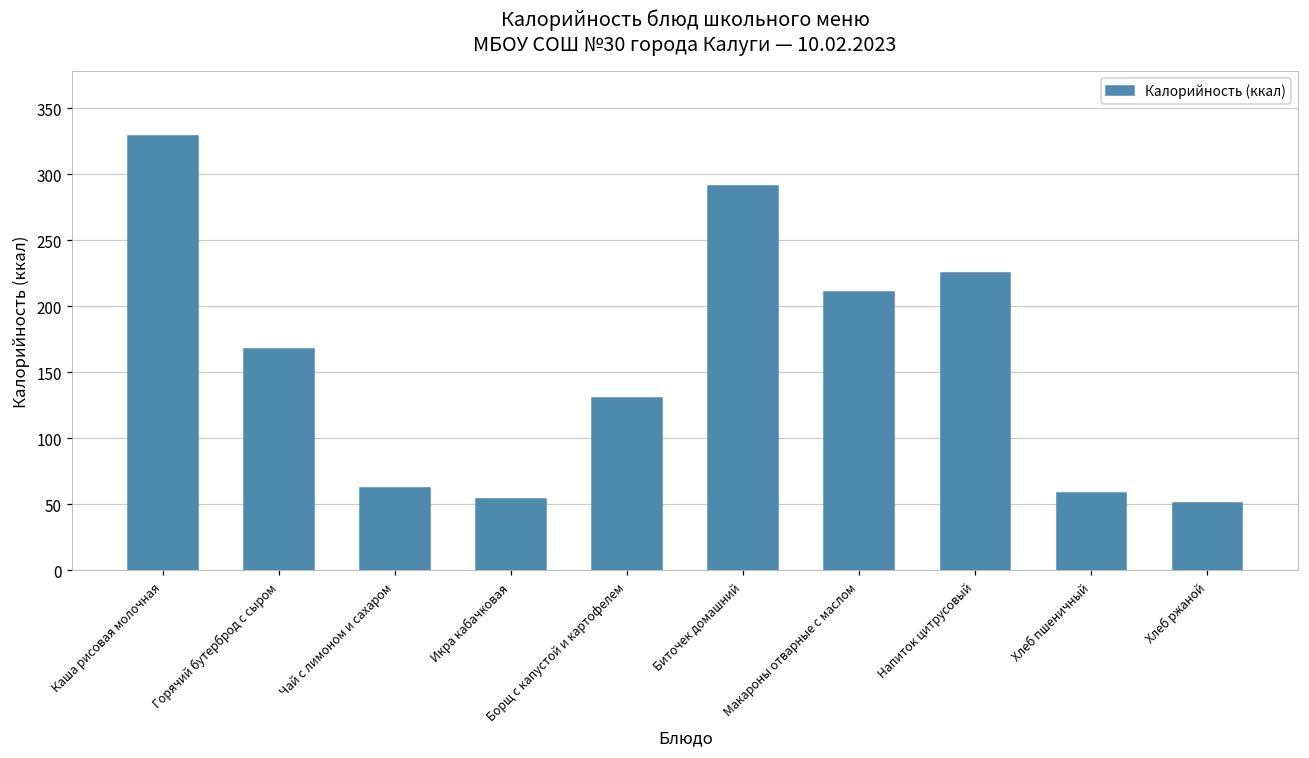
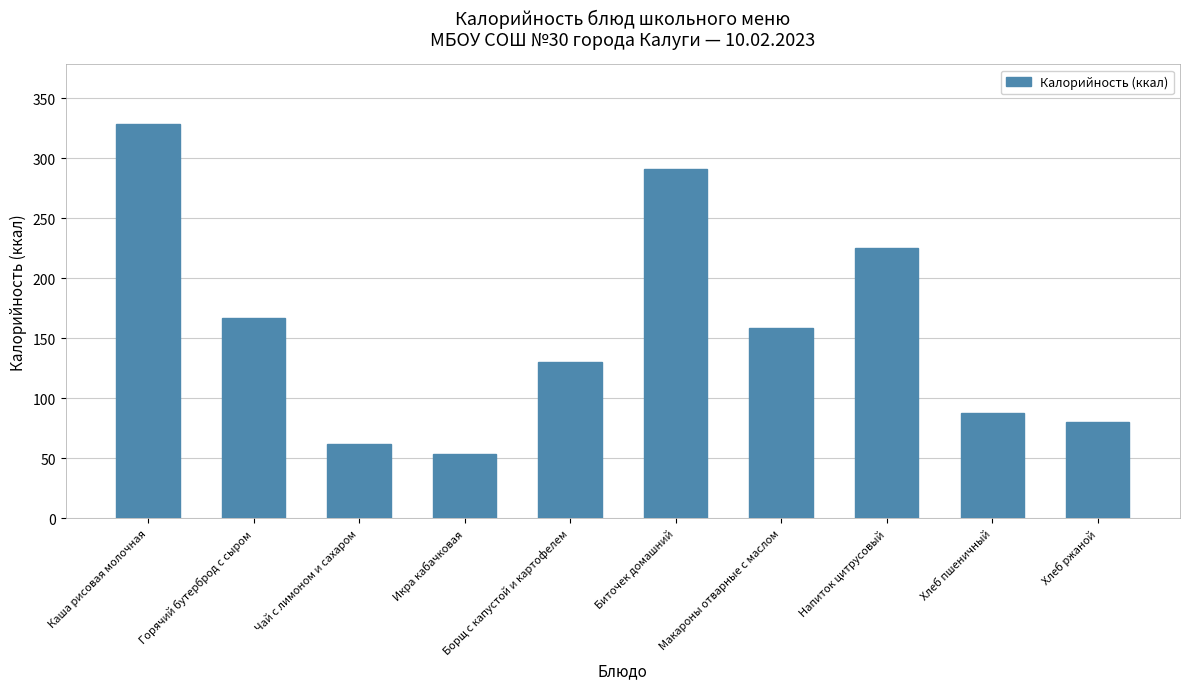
  {
    "Каша рисовая молочная": 329,
    "Горячий бутерброд с сыром": 167,
    "Чай с лимоном и сахаром": 62,
    "Икра кабачковая": 54,
    "Борщ с капустой и картофелем": 131,
    "Биточек домашний": 291,
-   "Макароны отварные с маслом": 211,
+   "Макароны отварные с маслом": 159,
    "Напиток цитрусовый": 225,
-   "Хлеб пшеничный": 58,
-   "Хлеб ржаной": 51
+   "Хлеб пшеничный": 88,
+   "Хлеб ржаной": 80
  }
